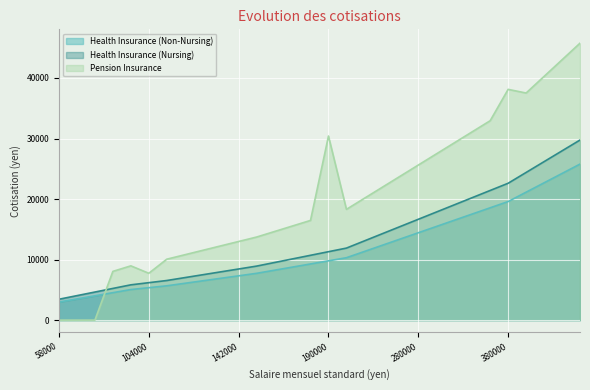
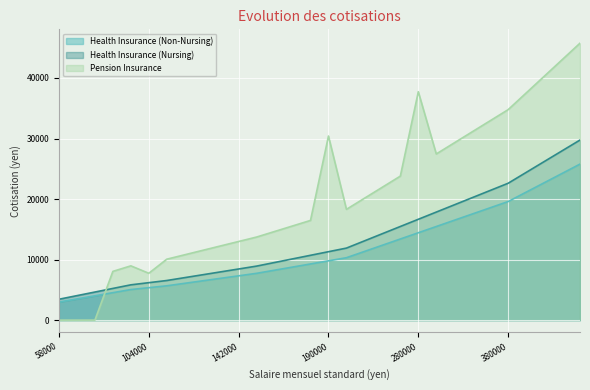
  {
    "Pension Insurance": {
      "58000": 0,
      "104000": 8000,
      "142000": 13000,
      "190000": 30000,
-     "280000": 26000,
-     "380000": 38000
+     "280000": 38000,
+     "380000": 35000
    }
  }
